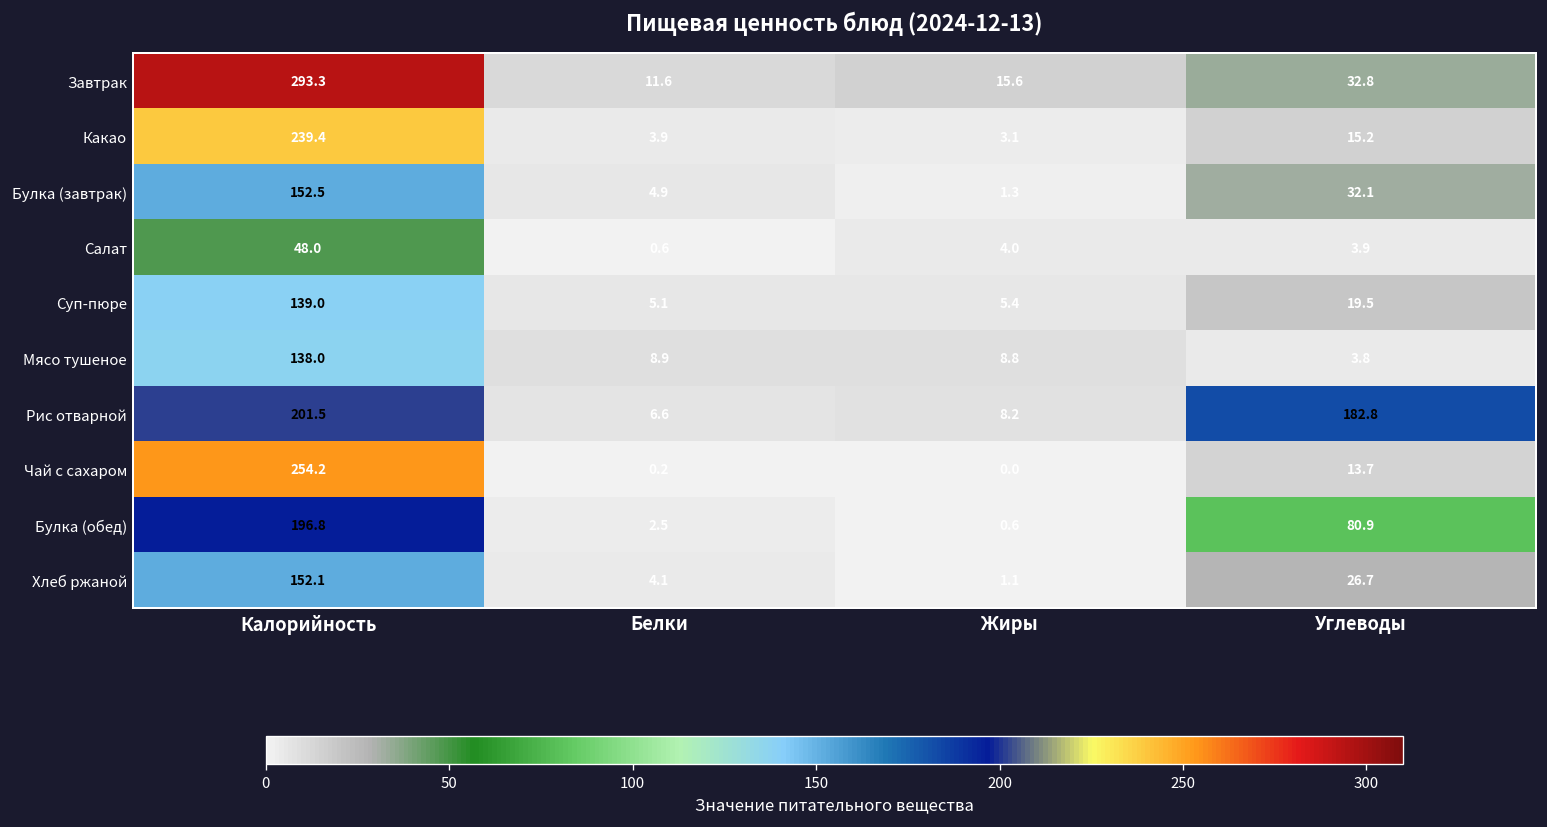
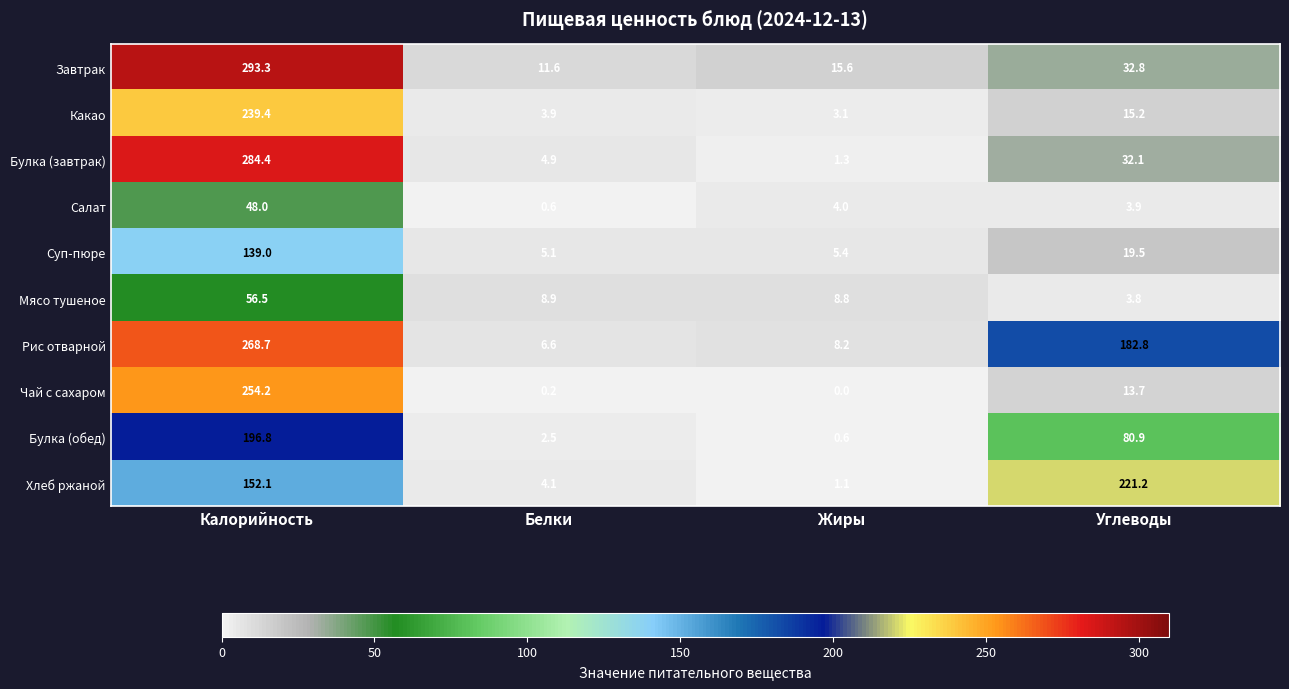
  {
    "Завтрак": {
      "Калорийность": 293.3,
      "Углеводы": 32.8
    },
    "Какао": {
      "Калорийность": 239.4
    },
    "Булка (завтрак)": {
-     "Калорийность": 152.5,
+     "Калорийность": 284.4,
      "Углеводы": 32.1
    },
    "Салат": {
      "Калорийность": 48.0
    },
    "Суп-пюре": {
      "Калорийность": 139.0,
      "Углеводы": 19.5
    },
    "Мясо тушеное": {
-     "Калорийность": 138.0
+     "Калорийность": 56.5
    },
    "Рис отварной": {
-     "Калорийность": 201.5,
+     "Калорийность": 268.7,
      "Углеводы": 182.8
    },
    "Чай с сахаром": {
      "Калорийность": 254.2
    },
    "Булка (обед)": {
      "Калорийность": 196.8,
      "Углеводы": 80.9
    },
    "Хлеб ржаной": {
      "Калорийность": 152.1,
-     "Углеводы": 26.7
+     "Углеводы": 221.2
    }
  }
